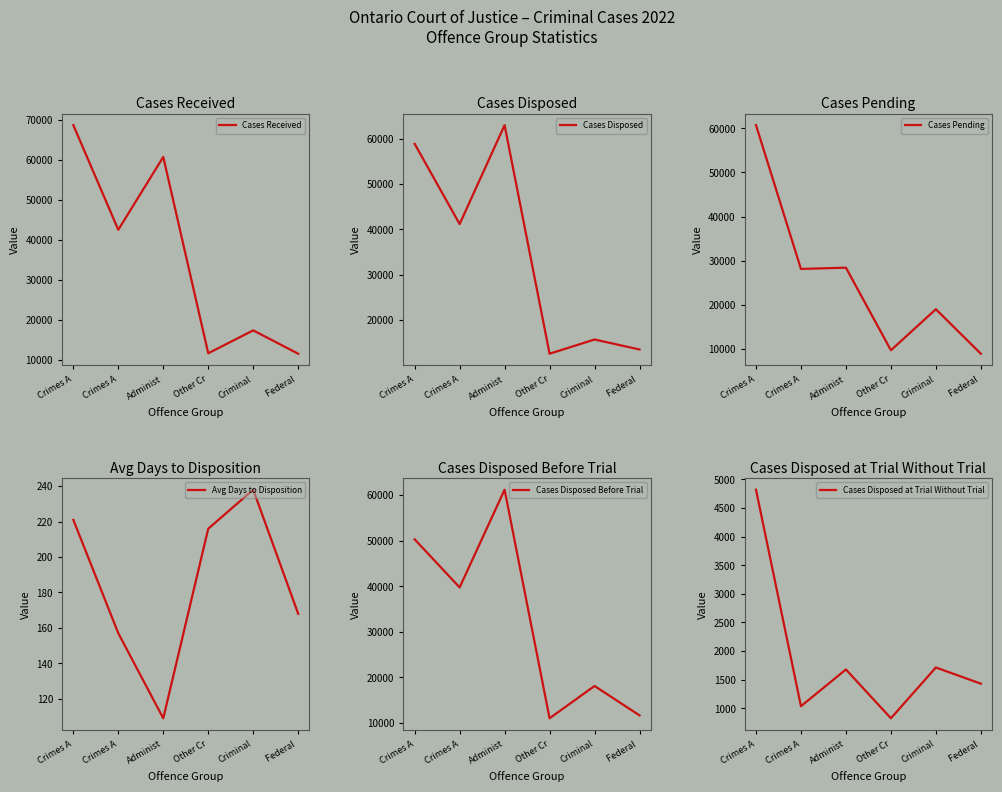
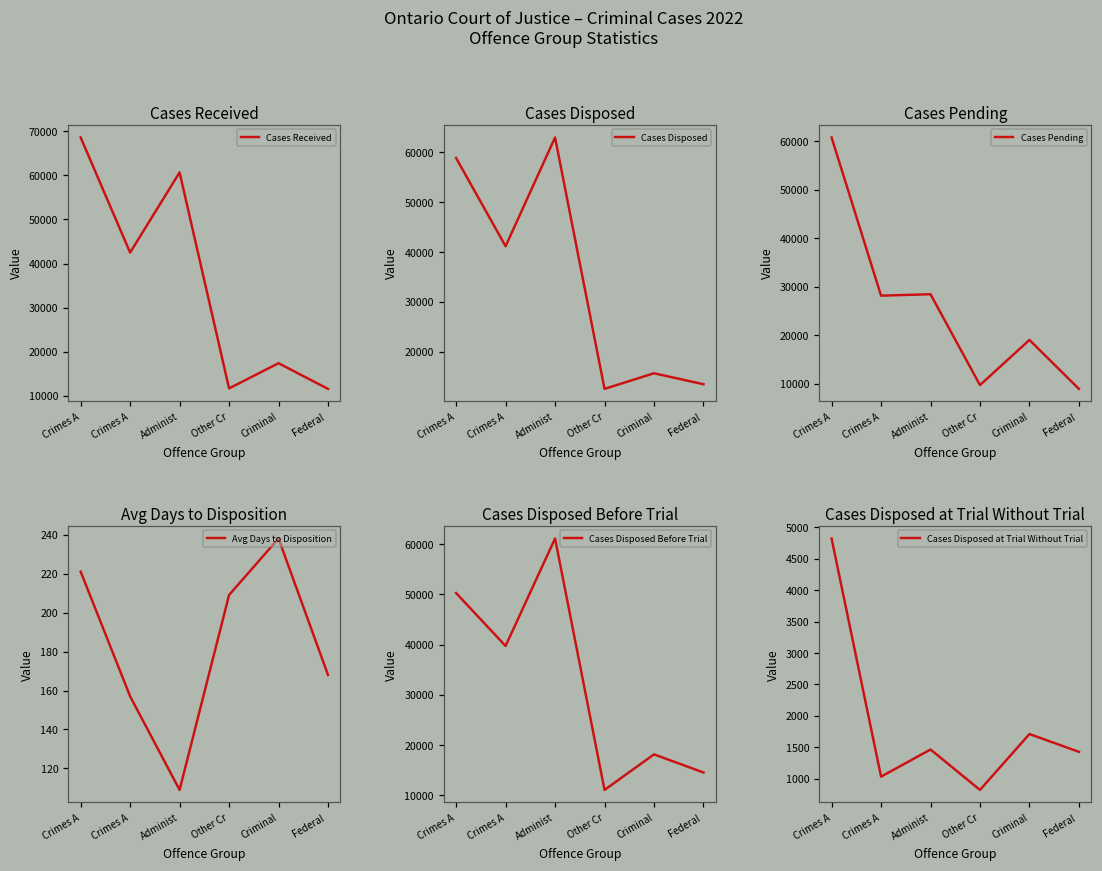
  {
    "Cases Received": {
      "Administ": 61000,
      "Other Cr": 12000,
      "Criminal": 17000,
      "Federal": 12000
    },
    "Cases Disposed": {
      "Administ": 63000,
      "Other Cr": 13000,
      "Criminal": 16000,
      "Federal": 14000
    },
    "Cases Pending": {
      "Administ": 28000,
      "Other Cr": 10000,
      "Criminal": 19000,
      "Federal": 9000
    },
    "Avg Days to Disposition": {
      "Administ": 109,
-     "Other Cr": 216,
+     "Other Cr": 209,
      "Federal": 168
    },
    "Cases Disposed Before Trial": {
      "Administ": 61000,
      "Other Cr": 11000,
      "Criminal": 18000,
-     "Federal": 12000
+     "Federal": 15000
    },
    "Cases Disposed at Trial Without Trial": {
-     "Administ": 1700,
+     "Administ": 1500,
      "Other Cr": 800,
      "Criminal": 1700,
      "Federal": 1400
    }
  }
